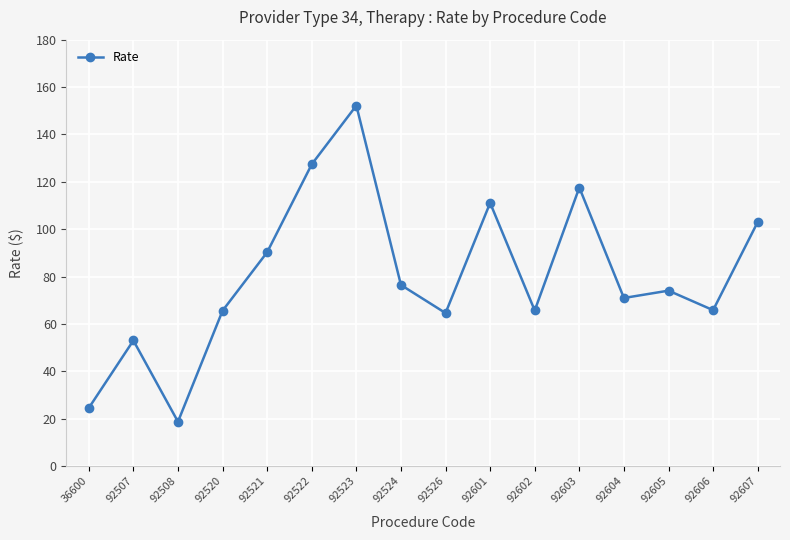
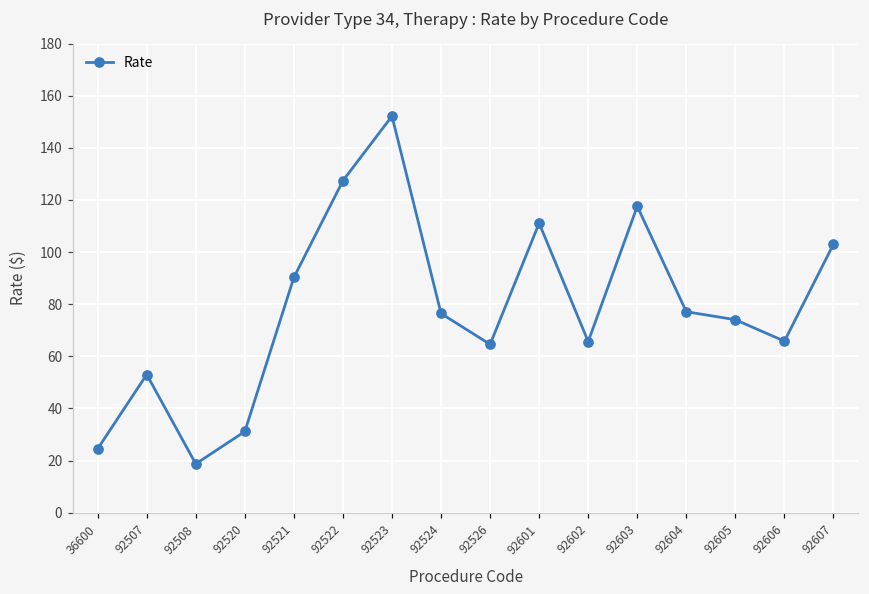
  {
    "36600": 25,
    "92507": 53,
    "92508": 19,
-   "92520": 66,
+   "92520": 31,
    "92521": 90,
    "92522": 127,
    "92523": 152,
    "92524": 76,
    "92526": 65,
    "92601": 111,
    "92602": 66,
    "92603": 118,
-   "92604": 71,
+   "92604": 77,
    "92605": 74,
    "92606": 66,
    "92607": 103
  }
